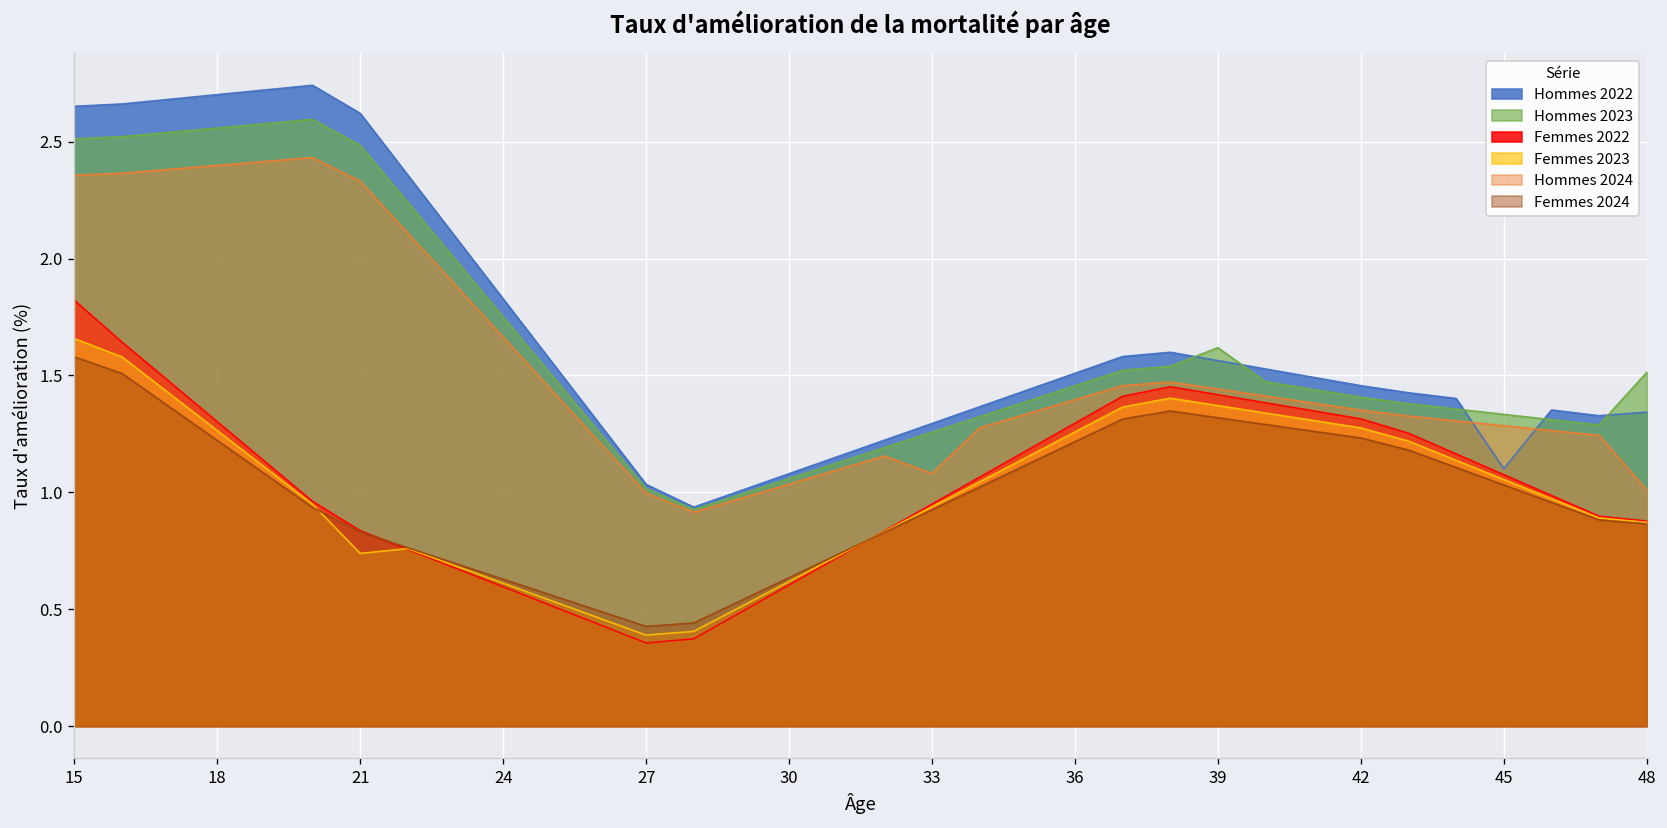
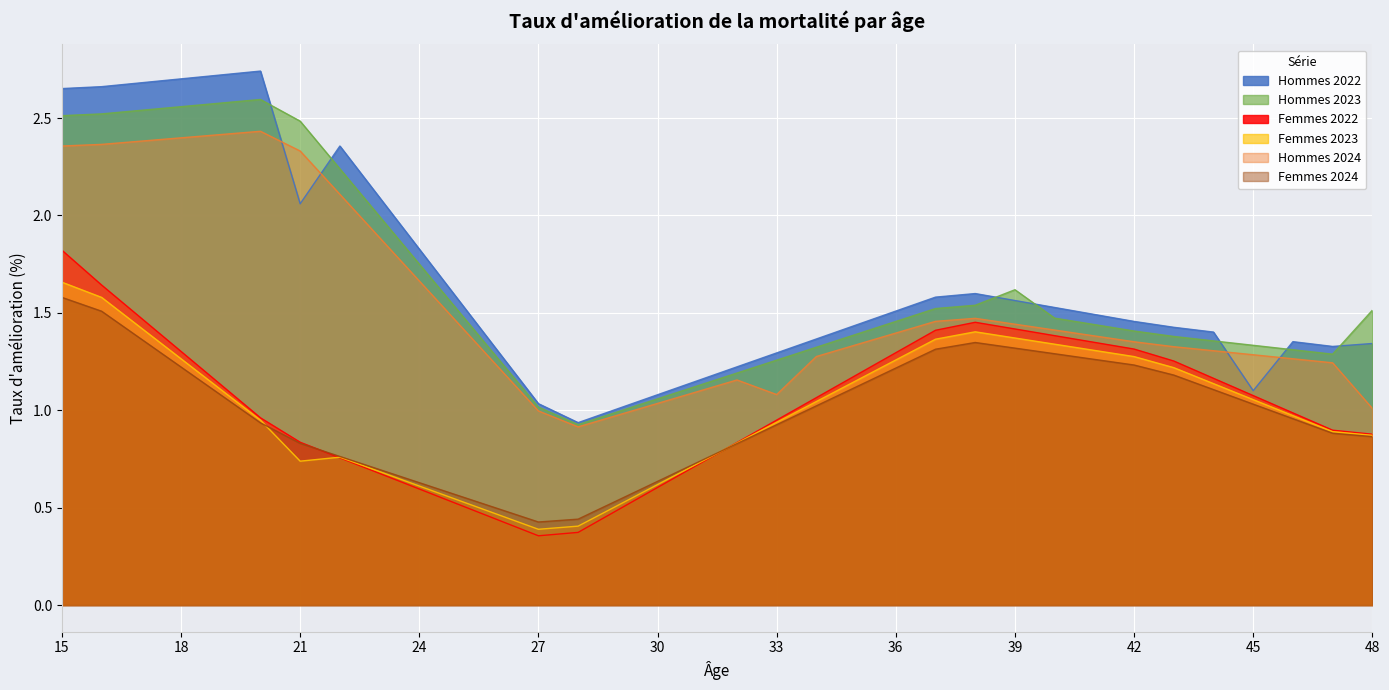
  {
    "Hommes 2022": {
      "15": 2.65,
      "18": 2.70,
-     "21": 2.62,
+     "21": 2.06,
      "24": 1.83,
      "27": 1.03,
      "30": 1.08,
      "33": 1.29,
      "36": 1.51,
      "39": 1.56,
      "42": 1.46,
      "45": 1.10,
      "48": 1.34
    },
    "Hommes 2023": {
      "15": 2.51,
      "18": 2.56,
      "21": 2.48,
      "24": 1.75,
      "27": 1.02,
      "30": 1.06,
      "33": 1.26,
      "36": 1.46,
      "39": 1.62,
      "42": 1.41,
      "45": 1.33,
      "48": 1.51
    },
    "Femmes 2022": {
      "15": 1.82,
      "18": 1.30,
      "24": 0.60,
      "27": 0.36,
      "30": 0.60,
      "36": 1.30,
      "39": 1.42,
      "42": 1.31,
      "45": 1.08
    },
    "Femmes 2023": {
      "15": 1.66,
      "18": 1.26,
      "21": 0.74,
      "24": 0.61,
      "27": 0.39,
      "30": 0.62,
      "36": 1.26,
      "39": 1.37,
      "42": 1.28,
      "45": 1.05
    },
    "Hommes 2024": {
      "15": 2.36,
      "18": 2.40,
      "21": 2.33,
      "24": 1.66,
      "27": 1.00,
      "30": 1.04,
      "33": 1.08,
      "36": 1.40,
      "39": 1.44,
      "42": 1.35,
      "45": 1.28,
      "48": 1.01
    },
    "Femmes 2024": {
      "15": 1.58,
      "18": 1.22,
      "24": 0.63,
      "27": 0.43,
      "30": 0.63,
      "36": 1.22,
      "39": 1.32,
      "42": 1.23,
      "45": 1.03
    }
  }
